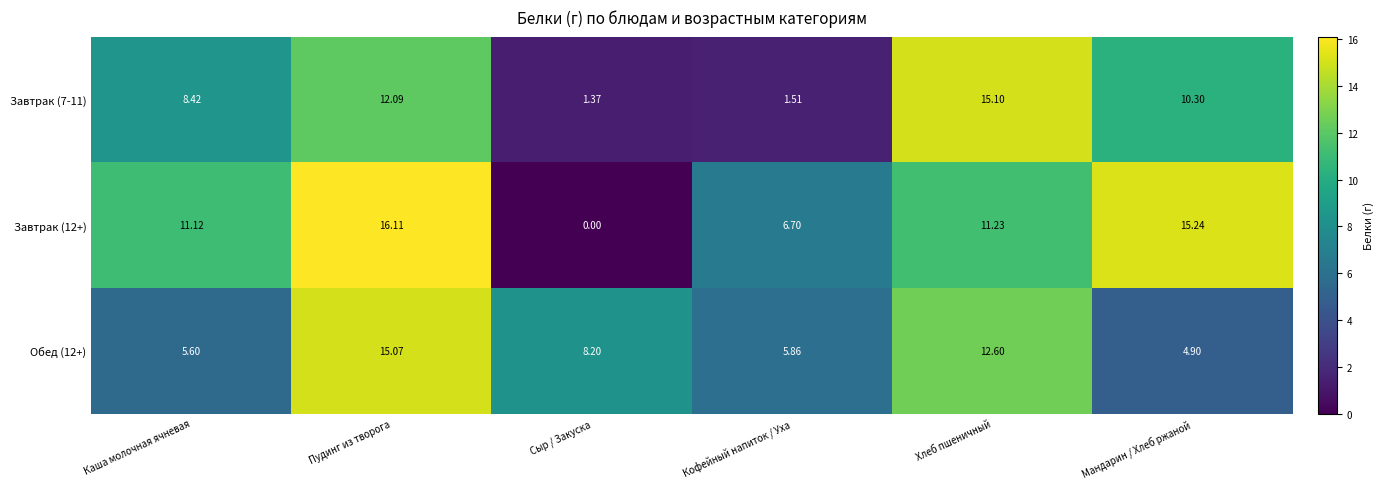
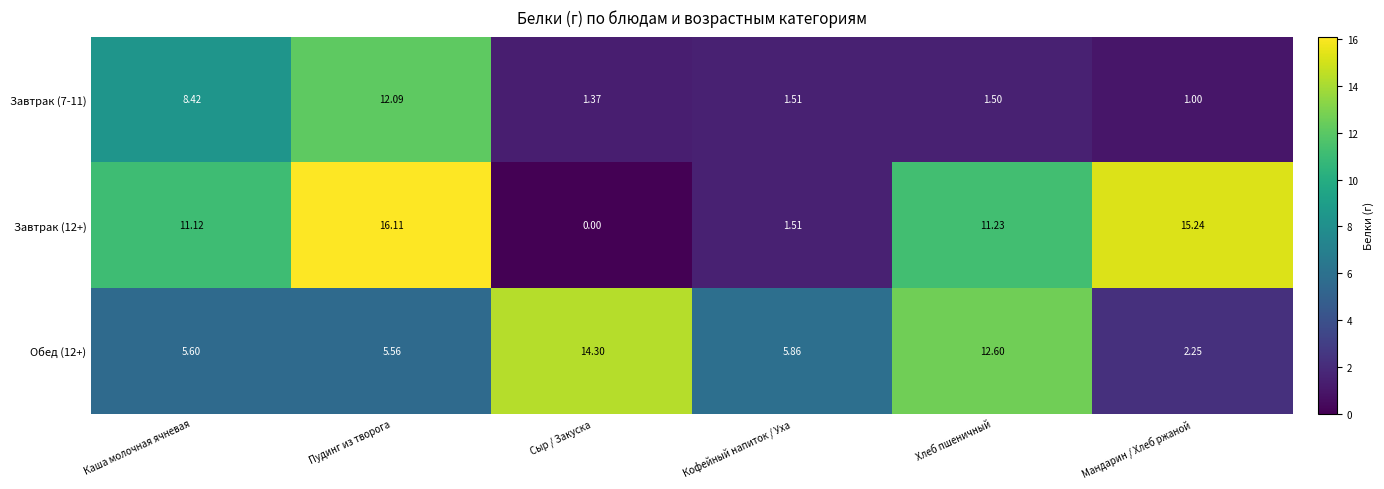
  {
    "Завтрак (7-11)": {
      "Каша молочная ячневая": 8.42,
      "Пудинг из творога": 12.09,
      "Сыр / Закуска": 1.37,
      "Кофейный напиток / Уха": 1.51,
-     "Хлеб пшеничный": 15.10,
-     "Мандарин / Хлеб ржаной": 10.30
+     "Хлеб пшеничный": 1.50,
+     "Мандарин / Хлеб ржаной": 1.00
    },
    "Завтрак (12+)": {
      "Каша молочная ячневая": 11.12,
      "Пудинг из творога": 16.11,
      "Сыр / Закуска": 0.00,
-     "Кофейный напиток / Уха": 6.70,
+     "Кофейный напиток / Уха": 1.51,
      "Хлеб пшеничный": 11.23,
      "Мандарин / Хлеб ржаной": 15.24
    },
    "Обед (12+)": {
      "Каша молочная ячневая": 5.60,
-     "Пудинг из творога": 15.07,
-     "Сыр / Закуска": 8.20,
+     "Пудинг из творога": 5.56,
+     "Сыр / Закуска": 14.30,
      "Кофейный напиток / Уха": 5.86,
      "Хлеб пшеничный": 12.60,
-     "Мандарин / Хлеб ржаной": 4.90
+     "Мандарин / Хлеб ржаной": 2.25
    }
  }
